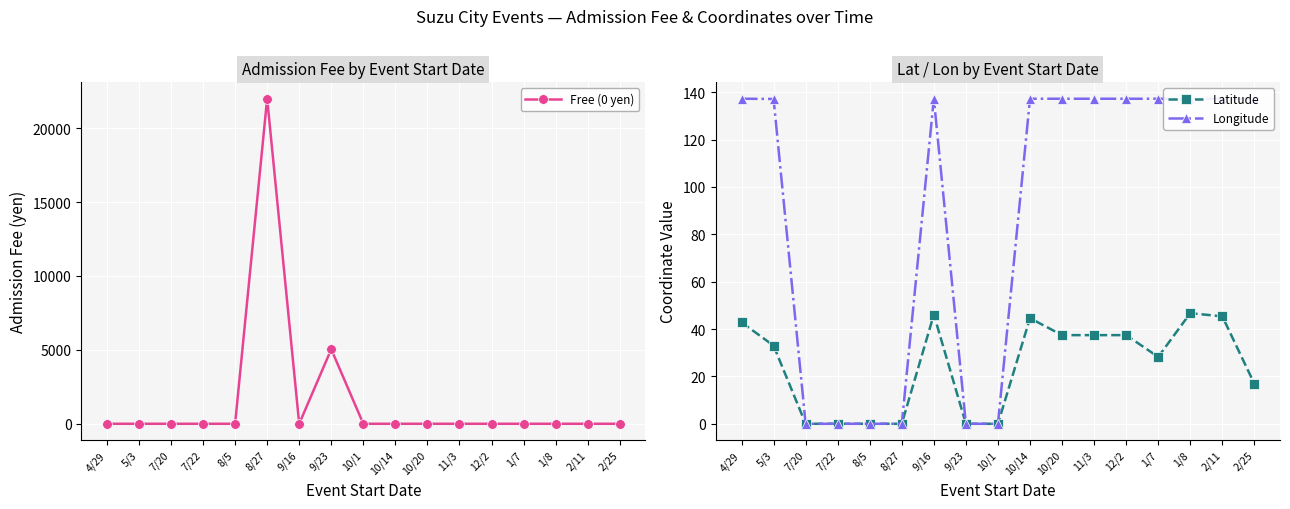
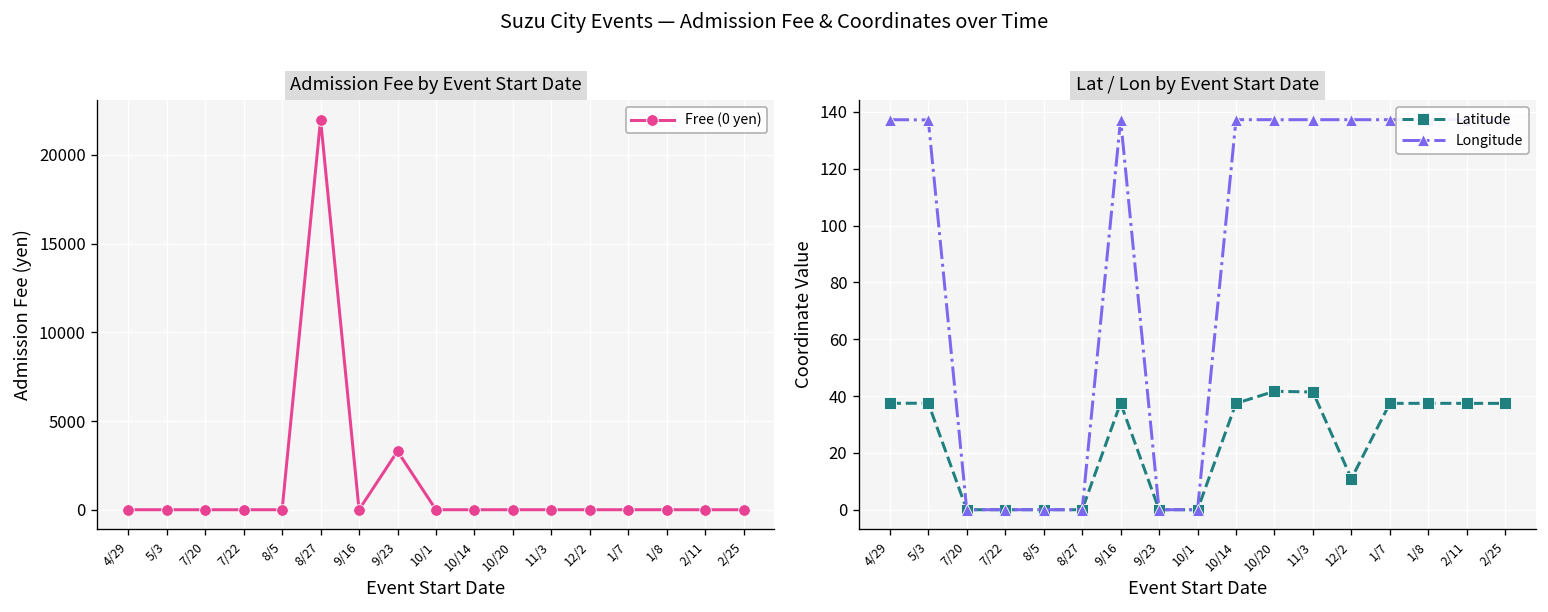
  {
    "Admission Fee by Event Start Date": {
      "4/29": 0,
      "5/3": 0,
      "7/20": 0,
      "7/22": 0,
      "8/5": 0,
      "8/27": 22000,
      "9/16": 0,
-     "9/23": 5000,
+     "9/23": 3300,
      "10/1": 0,
      "10/14": 0,
      "10/20": 0,
      "11/3": 0,
      "12/2": 0,
      "1/7": 0,
      "1/8": 0,
      "2/11": 0,
      "2/25": 0
    },
    "Lat / Lon by Event Start Date": {
      "Latitude": {
-       "4/29": 43,
-       "5/3": 33,
-       "9/16": 46,
-       "10/14": 45,
-       "10/20": 37,
-       "11/3": 37,
-       "12/2": 37,
-       "1/7": 28,
-       "1/8": 47,
-       "2/11": 45,
-       "2/25": 17
+       "4/29": 37,
+       "5/3": 37,
+       "9/16": 38,
+       "10/14": 37,
+       "10/20": 42,
+       "11/3": 41,
+       "12/2": 11,
+       "1/7": 37,
+       "1/8": 37,
+       "2/11": 37,
+       "2/25": 37
      },
      "Longitude": {
        "4/29": 137,
        "5/3": 137,
        "9/16": 137,
        "10/14": 137,
        "10/20": 137,
        "11/3": 137,
        "12/2": 137,
        "1/7": 137
      }
    }
  }
